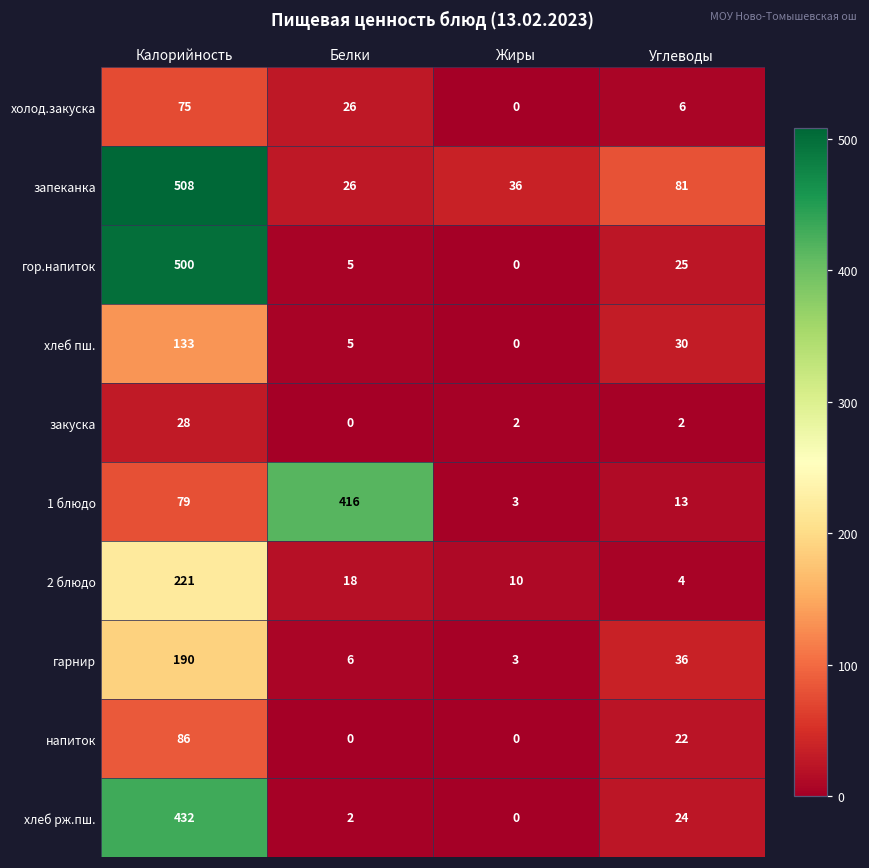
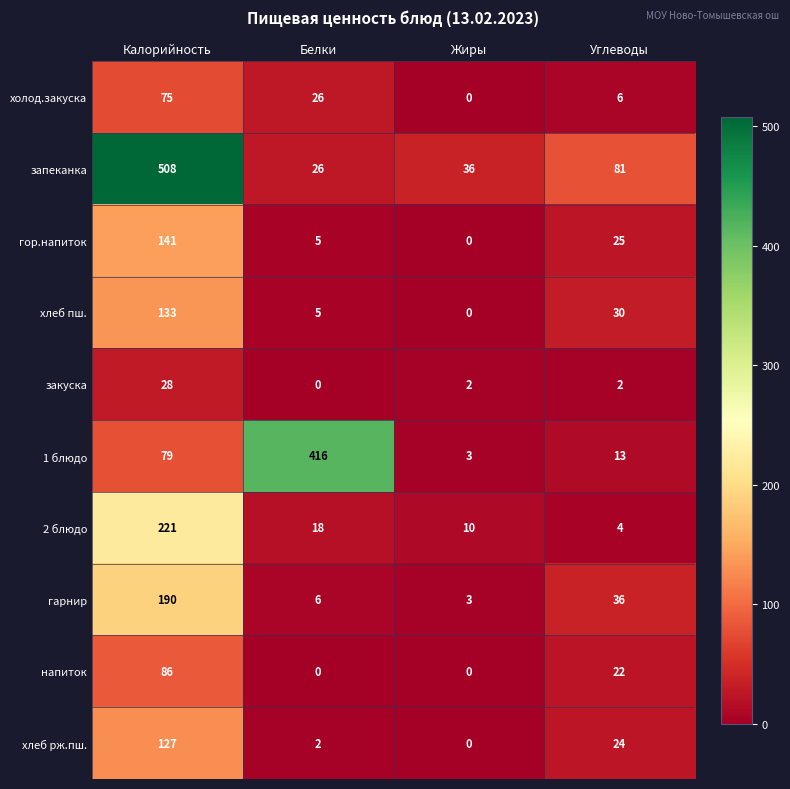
  {
    "холод.закуска": {
      "Калорийность": 75,
      "Белки": 26,
      "Жиры": 0,
      "Углеводы": 6
    },
    "запеканка": {
      "Калорийность": 508,
      "Белки": 26,
      "Жиры": 36,
      "Углеводы": 81
    },
    "гор.напиток": {
-     "Калорийность": 500,
+     "Калорийность": 141,
      "Белки": 5,
      "Жиры": 0,
      "Углеводы": 25
    },
    "хлеб пш.": {
      "Калорийность": 133,
      "Белки": 5,
      "Жиры": 0,
      "Углеводы": 30
    },
    "закуска": {
      "Калорийность": 28,
      "Белки": 0,
      "Жиры": 2,
      "Углеводы": 2
    },
    "1 блюдо": {
      "Калорийность": 79,
      "Белки": 416,
      "Жиры": 3,
      "Углеводы": 13
    },
    "2 блюдо": {
      "Калорийность": 221,
      "Белки": 18,
      "Жиры": 10,
      "Углеводы": 4
    },
    "гарнир": {
      "Калорийность": 190,
      "Белки": 6,
      "Жиры": 3,
      "Углеводы": 36
    },
    "напиток": {
      "Калорийность": 86,
      "Белки": 0,
      "Жиры": 0,
      "Углеводы": 22
    },
    "хлеб рж.пш.": {
-     "Калорийность": 432,
+     "Калорийность": 127,
      "Белки": 2,
      "Жиры": 0,
      "Углеводы": 24
    }
  }
